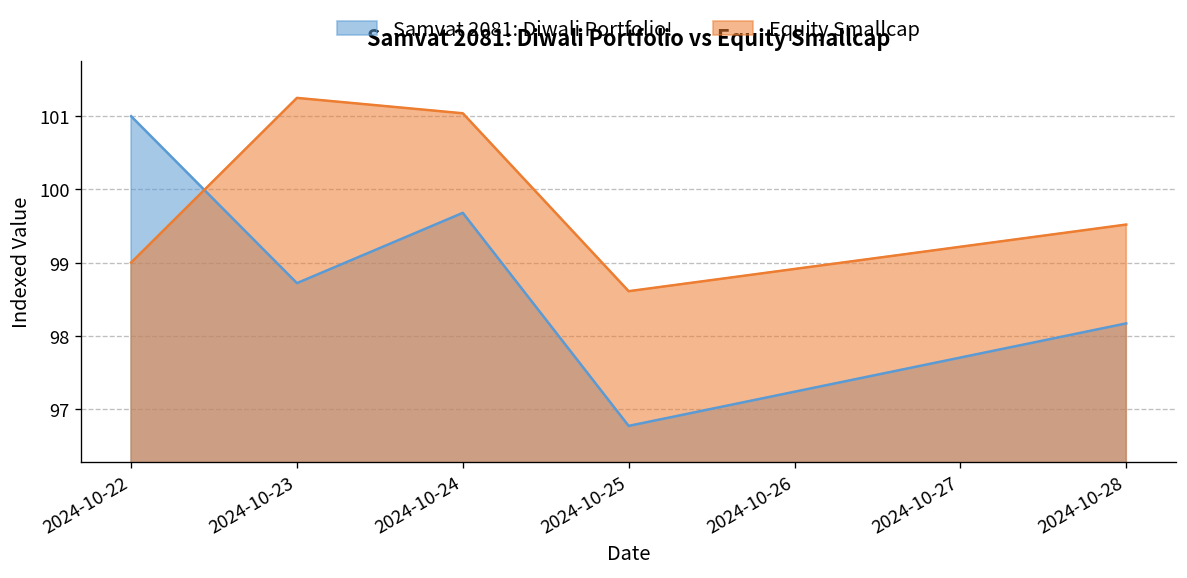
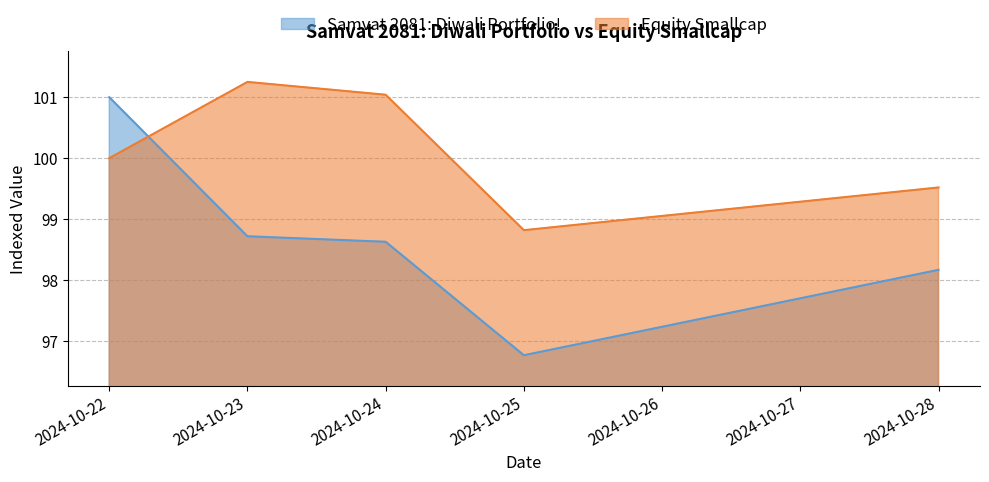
  {
    "Samvat 2081: Diwali Portfolio!": {
      "2024-10-22": 101.0,
      "2024-10-23": 98.7,
-     "2024-10-24": 99.7,
+     "2024-10-24": 98.6,
      "2024-10-25": 96.8,
      "2024-10-28": 98.2
    },
    "Equity Smallcap": {
-     "2024-10-22": 99,
+     "2024-10-22": 100,
      "2024-10-23": 101.3,
      "2024-10-24": 101.0,
-     "2024-10-25": 98.6,
+     "2024-10-25": 98.8,
      "2024-10-28": 99.5
    }
  }
